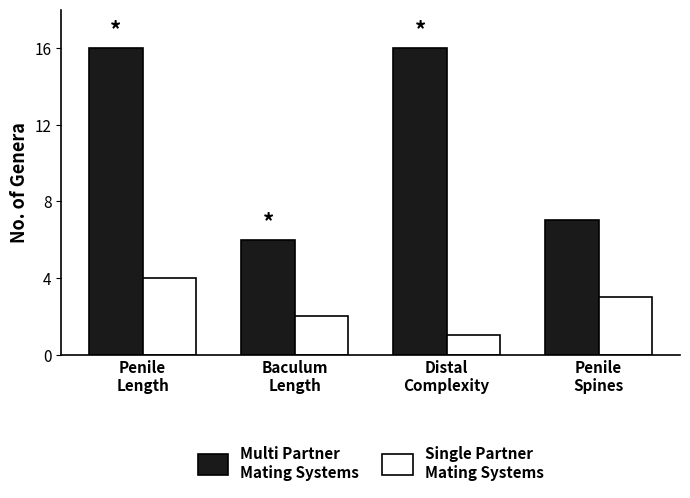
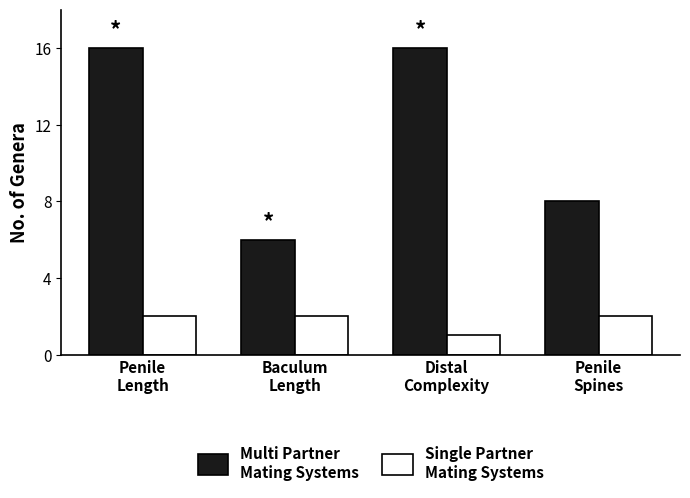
  {
    "Multi Partner Mating Systems": {
      "Penile Length": 16,
      "Baculum Length": 6,
      "Distal Complexity": 16,
-     "Penile Spines": 7
+     "Penile Spines": 8
    },
    "Single Partner Mating Systems": {
-     "Penile Length": 4,
+     "Penile Length": 2,
      "Baculum Length": 2,
      "Distal Complexity": 1,
-     "Penile Spines": 3
+     "Penile Spines": 2
    }
  }
